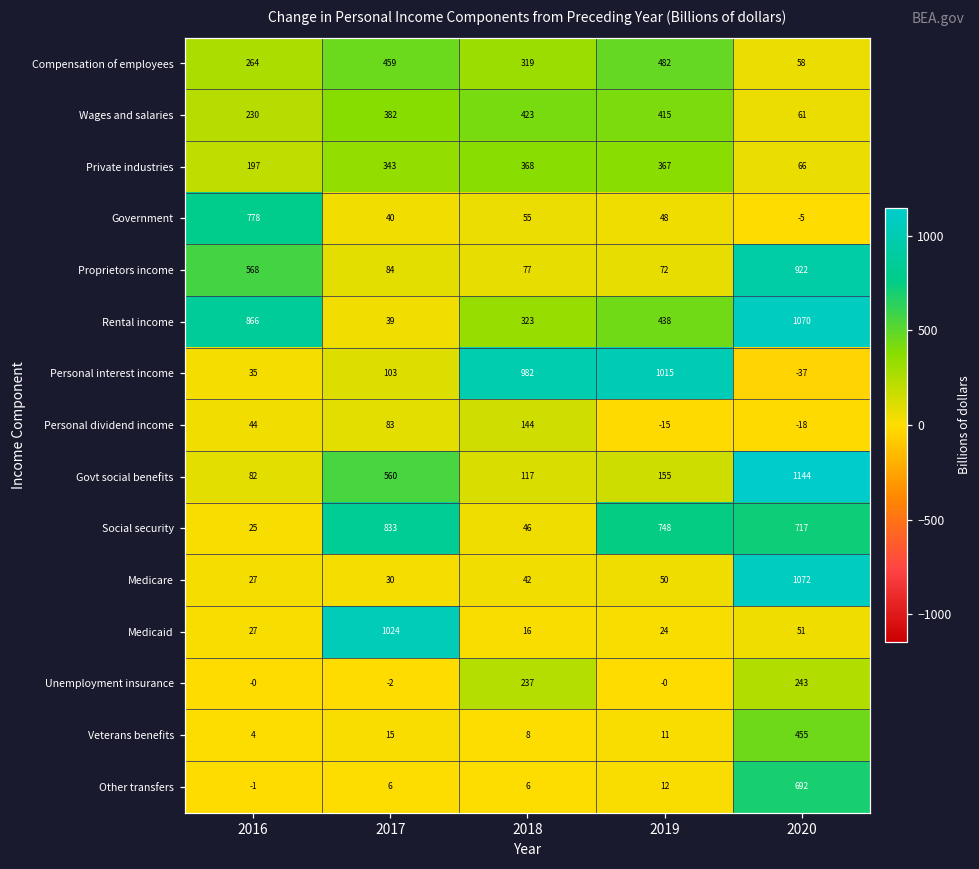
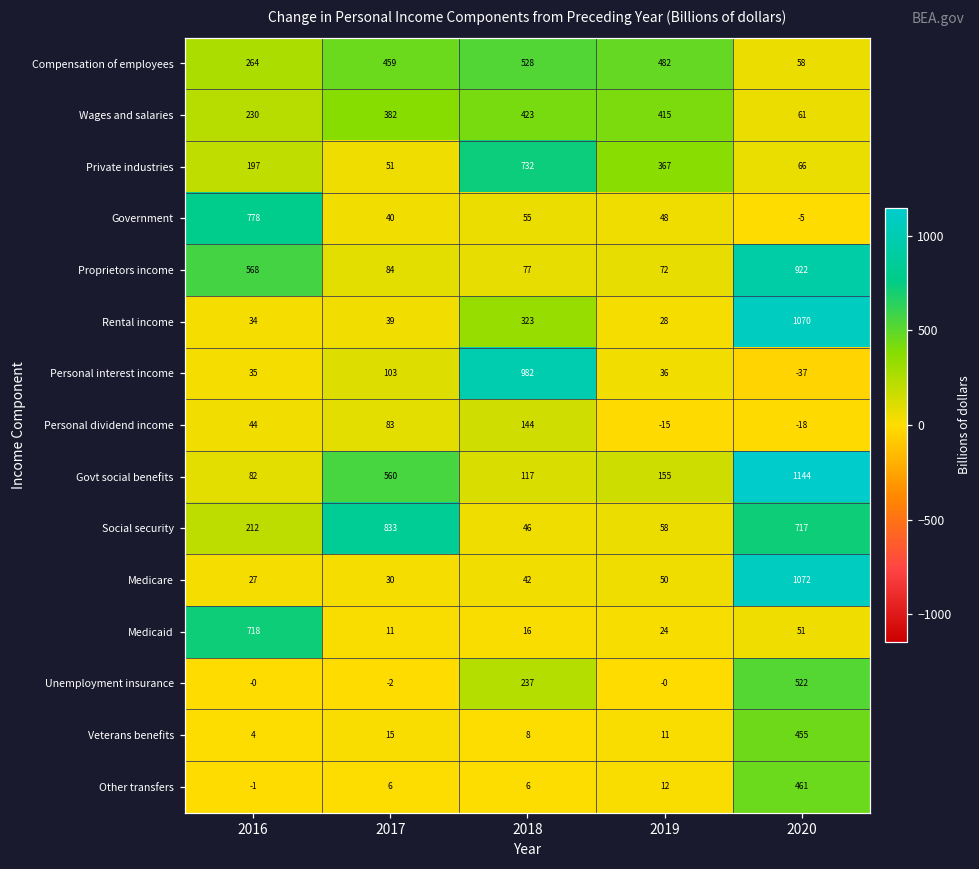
  {
    "Compensation of employees": {
      "2016": 264,
      "2017": 459,
-     "2018": 319,
+     "2018": 528,
      "2019": 482,
      "2020": 58
    },
    "Wages and salaries": {
      "2016": 230,
      "2017": 382,
      "2018": 423,
      "2019": 415,
      "2020": 61
    },
    "Private industries": {
      "2016": 197,
-     "2017": 343,
-     "2018": 368,
+     "2017": 51,
+     "2018": 732,
      "2019": 367,
      "2020": 66
    },
    "Government": {
      "2016": 778,
      "2017": 40,
      "2018": 55,
      "2019": 48,
      "2020": -5
    },
    "Proprietors income": {
      "2016": 568,
      "2017": 84,
      "2018": 77,
      "2019": 72,
      "2020": 922
    },
    "Rental income": {
-     "2016": 866,
+     "2016": 34,
      "2017": 39,
      "2018": 323,
-     "2019": 438,
+     "2019": 28,
      "2020": 1070
    },
    "Personal interest income": {
      "2016": 35,
      "2017": 103,
      "2018": 982,
-     "2019": 1015,
+     "2019": 36,
      "2020": -37
    },
    "Personal dividend income": {
      "2016": 44,
      "2017": 83,
      "2018": 144,
      "2019": -15,
      "2020": -18
    },
    "Govt social benefits": {
      "2016": 82,
      "2017": 560,
      "2018": 117,
      "2019": 155,
      "2020": 1144
    },
    "Social security": {
-     "2016": 25,
+     "2016": 212,
      "2017": 833,
      "2018": 46,
-     "2019": 748,
+     "2019": 58,
      "2020": 717
    },
    "Medicare": {
      "2016": 27,
      "2017": 30,
      "2018": 42,
      "2019": 50,
      "2020": 1072
    },
    "Medicaid": {
-     "2016": 27,
-     "2017": 1024,
+     "2016": 718,
+     "2017": 11,
      "2018": 16,
      "2019": 24,
      "2020": 51
    },
    "Unemployment insurance": {
      "2016": -0,
      "2017": -2,
      "2018": 237,
      "2019": -0,
-     "2020": 243
+     "2020": 522
    },
    "Veterans benefits": {
      "2016": 4,
      "2017": 15,
      "2018": 8,
      "2019": 11,
      "2020": 455
    },
    "Other transfers": {
      "2016": -1,
      "2017": 6,
      "2018": 6,
      "2019": 12,
-     "2020": 692
+     "2020": 461
    }
  }
